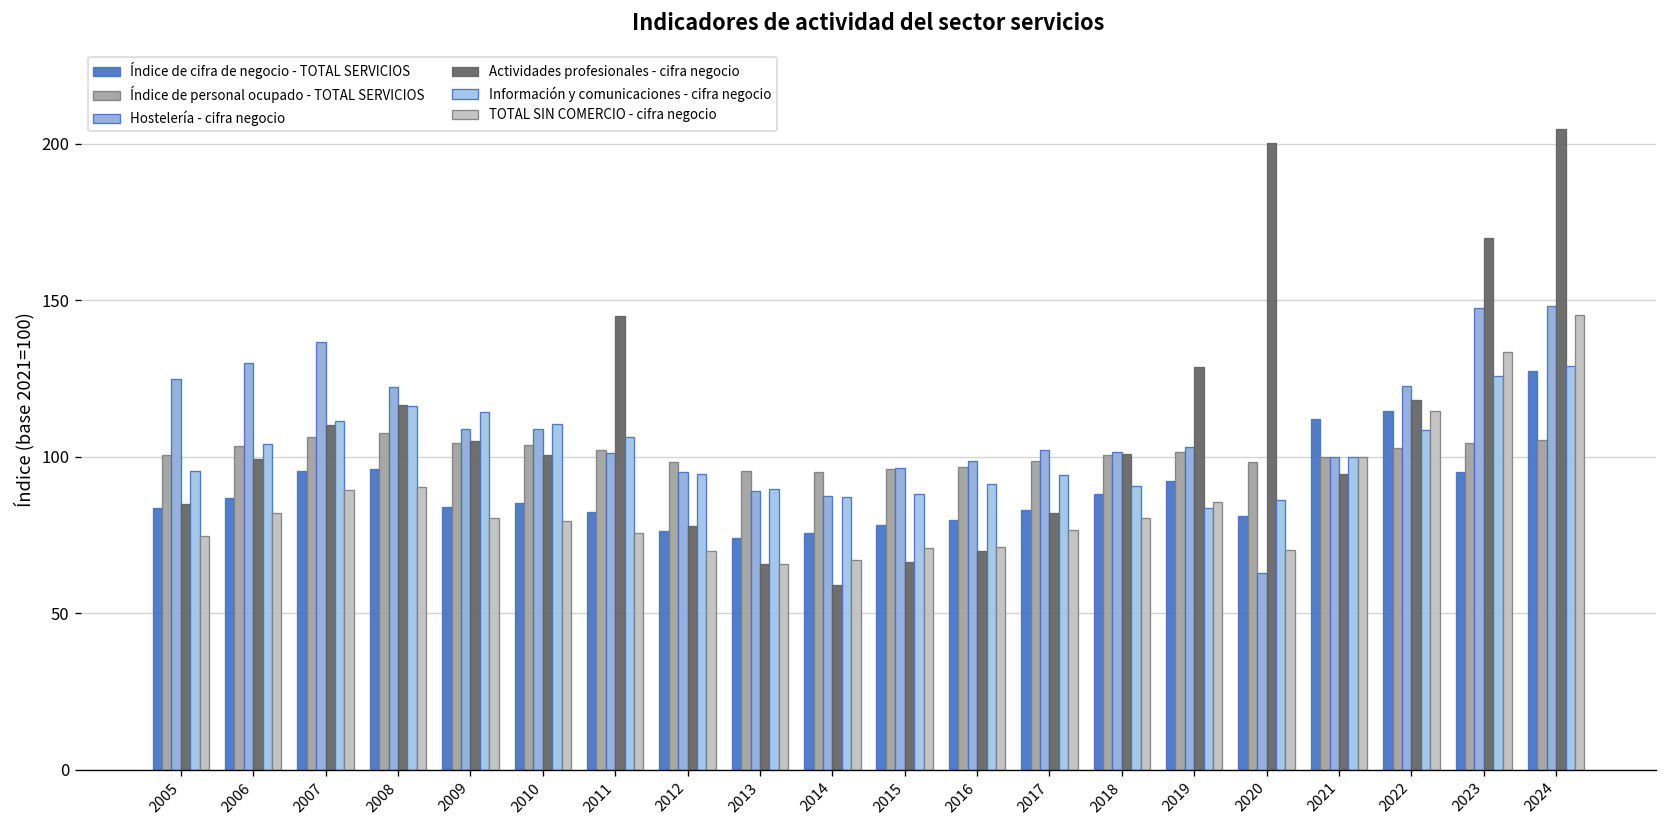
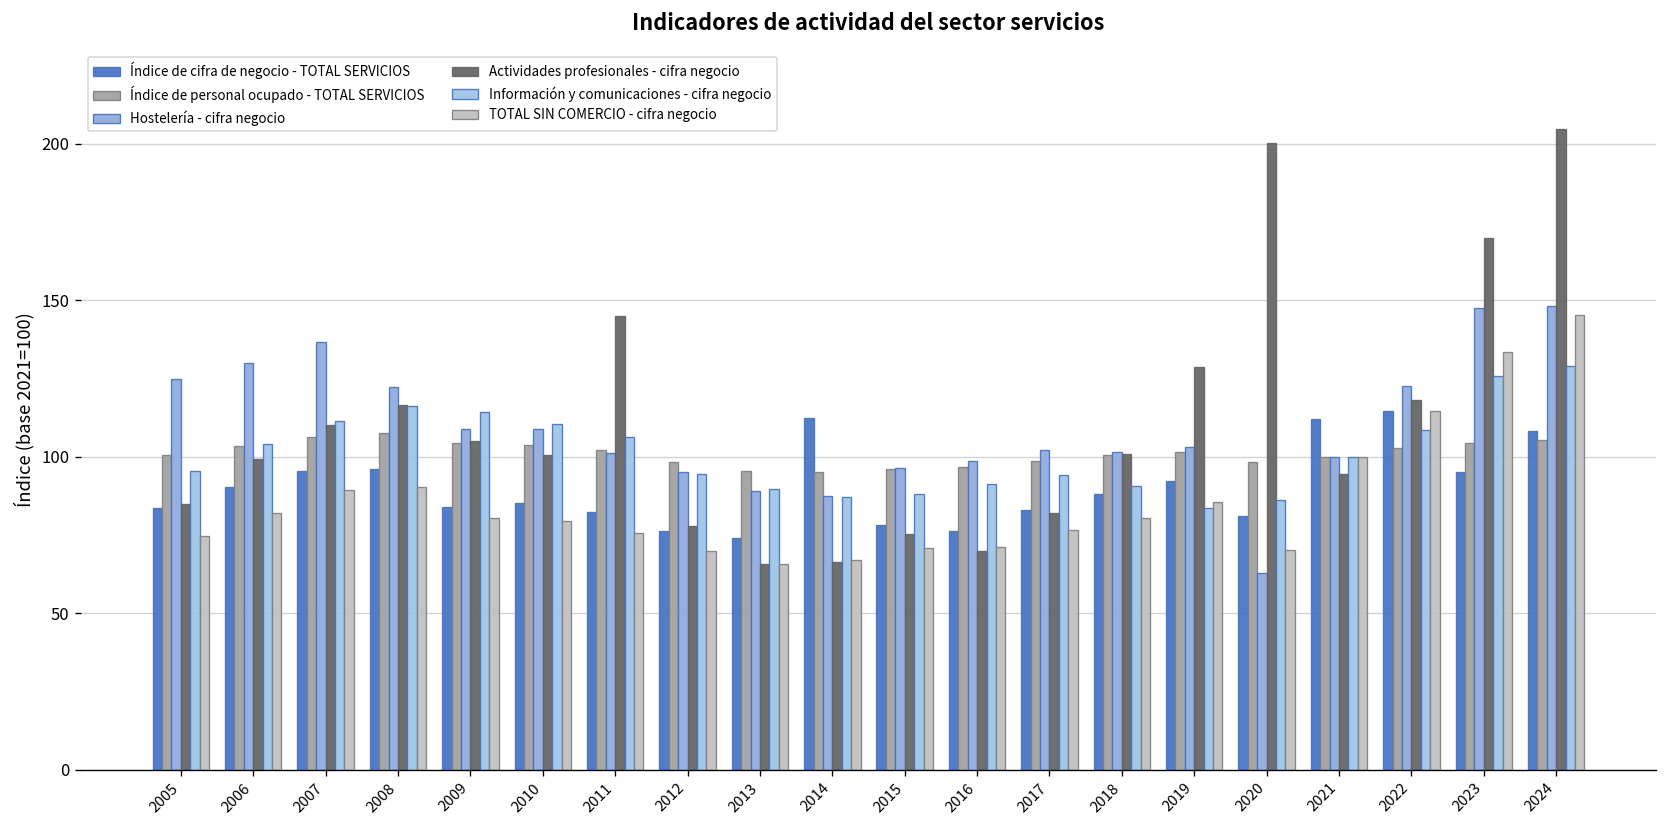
  {
    "Índice de cifra de negocio - TOTAL SERVICIOS": {
      "2005": 84,
-     "2006": 87,
+     "2006": 90,
      "2007": 95,
      "2008": 96,
      "2009": 84,
      "2010": 85,
      "2011": 82,
      "2012": 76,
      "2013": 74,
-     "2014": 76,
+     "2014": 113,
      "2015": 78,
-     "2016": 80,
+     "2016": 76,
      "2017": 83,
      "2018": 88,
      "2019": 92,
      "2020": 81,
      "2021": 112,
      "2022": 114,
      "2023": 95,
-     "2024": 127
+     "2024": 108
    },
    "Actividades profesionales - cifra negocio": {
      "2005": 85,
      "2006": 99,
      "2007": 110,
      "2008": 117,
      "2009": 105,
      "2010": 100,
      "2011": 145,
      "2012": 78,
      "2013": 66,
-     "2014": 59,
-     "2015": 66,
+     "2014": 66,
+     "2015": 75,
      "2016": 70,
      "2017": 82,
      "2018": 101,
      "2019": 129,
      "2020": 200,
      "2021": 95,
      "2022": 118,
      "2023": 170,
      "2024": 205
    }
  }
